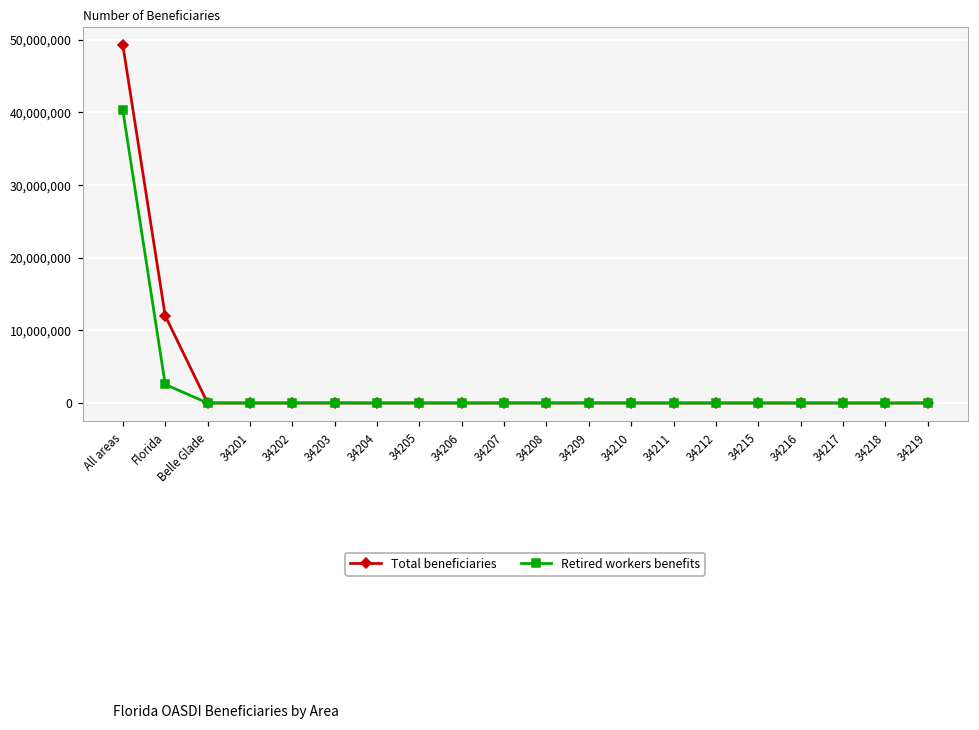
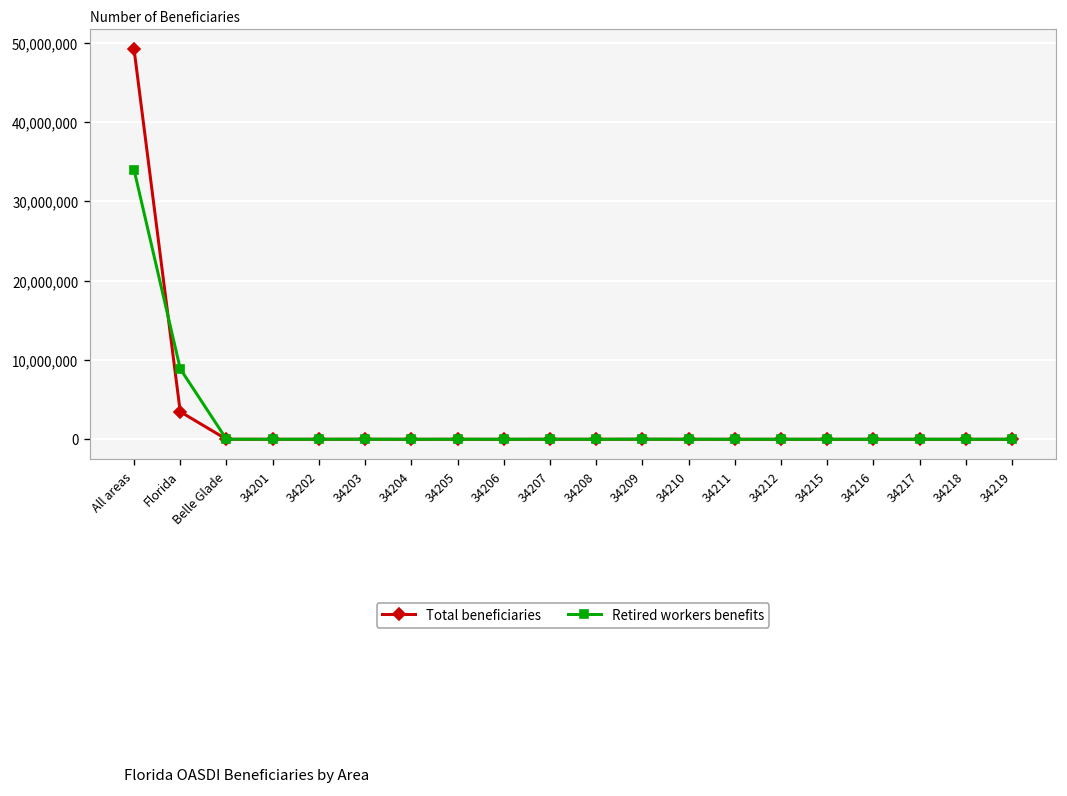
  {
    "Total beneficiaries": {
      "All areas": "49,000,000",
-     "Florida": "12,000,000"
+     "Florida": "3,000,000"
    },
    "Retired workers benefits": {
-     "All areas": "40,000,000",
-     "Florida": "3,000,000"
+     "All areas": "34,000,000",
+     "Florida": "9,000,000"
    }
  }
